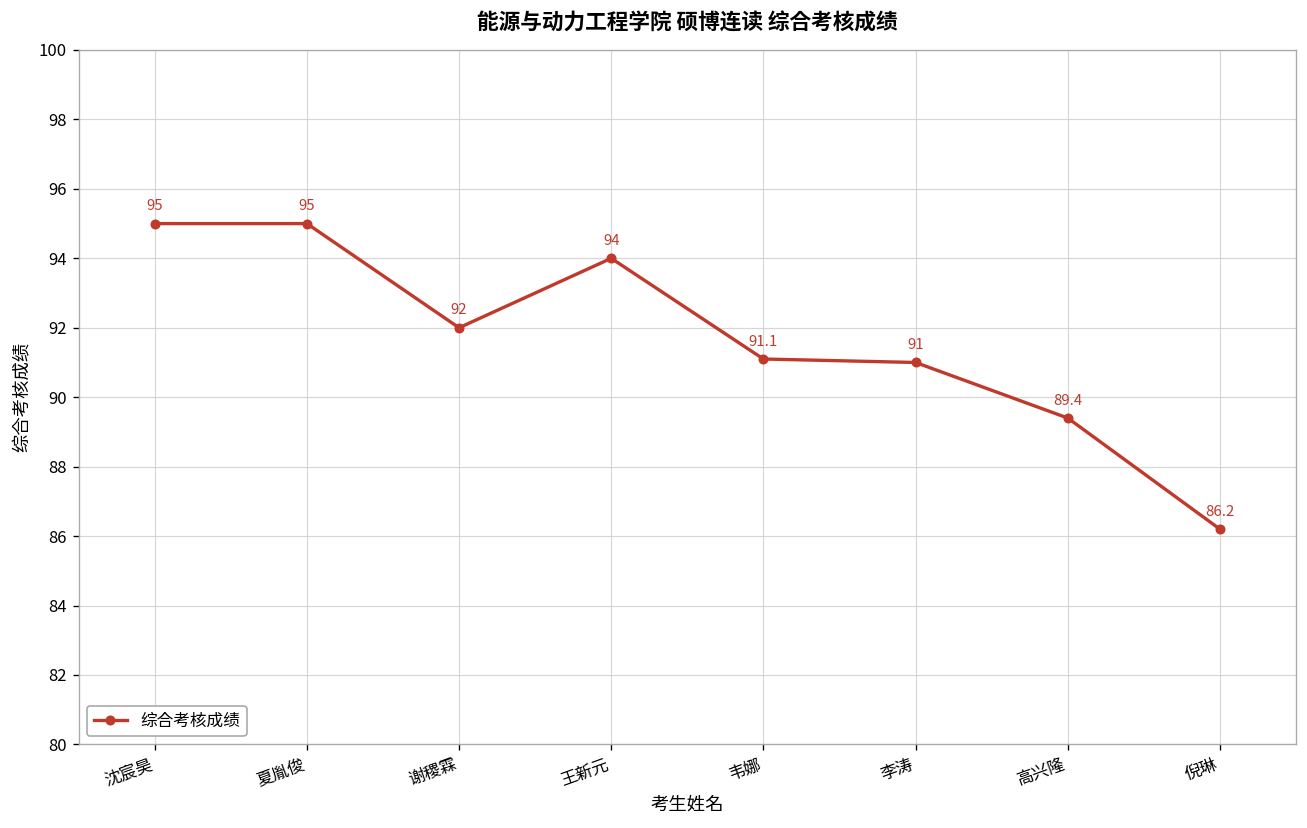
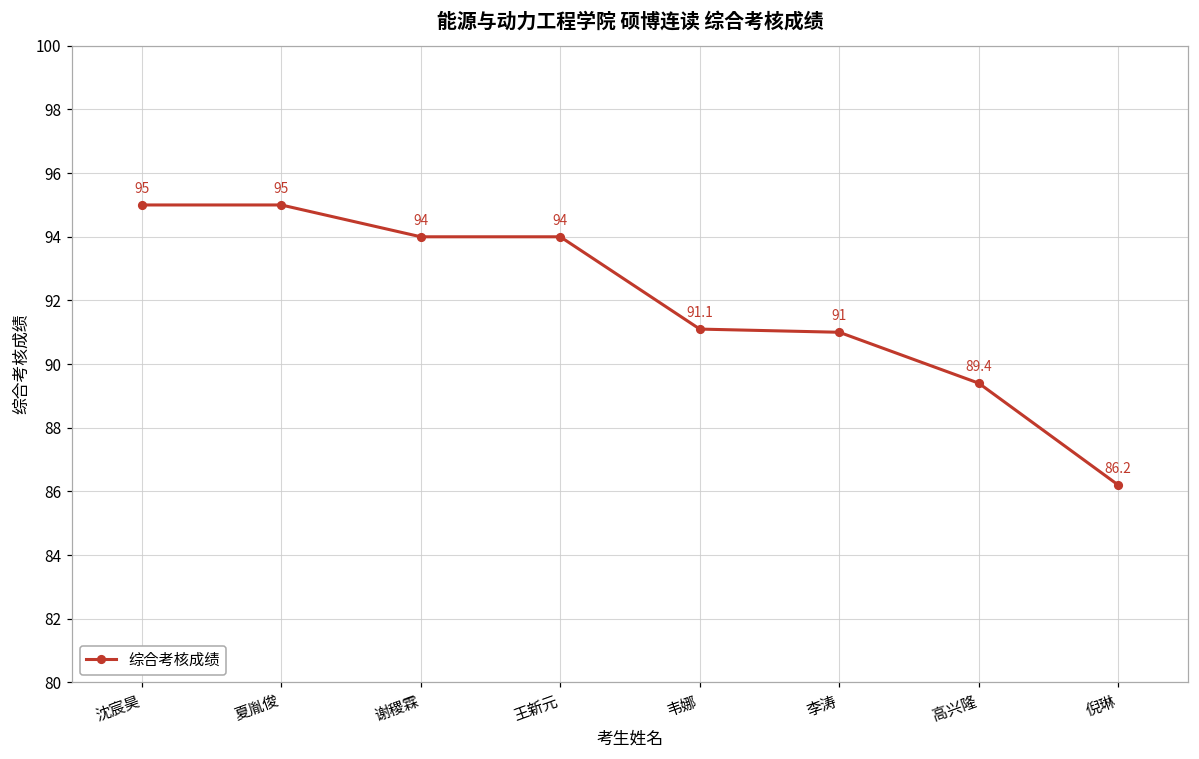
  {
    "沈宸昊": 95,
    "夏胤俊": 95,
-   "谢稷霖": 92,
+   "谢稷霖": 94,
    "王新元": 94,
    "韦娜": 91.1,
    "李涛": 91,
    "高兴隆": 89.4,
    "倪琳": 86.2
  }
